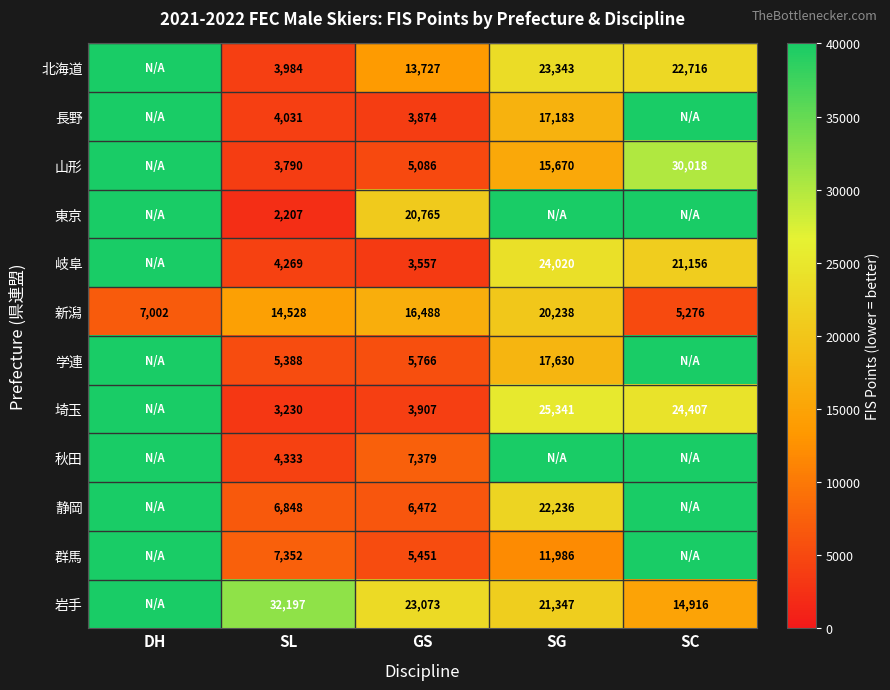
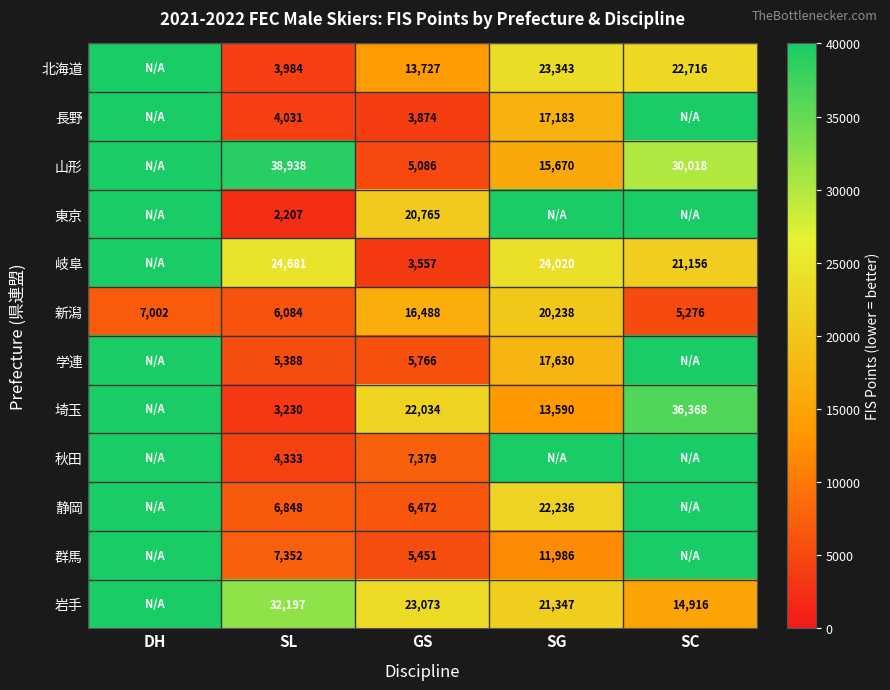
  {
    "北海道": {
      "SL": "3,984",
      "GS": "13,727",
      "SG": "23,343",
      "SC": "22,716"
    },
    "長野": {
      "SL": "4,031",
      "GS": "3,874",
      "SG": "17,183"
    },
    "山形": {
-     "SL": "3,790",
+     "SL": "38,938",
      "GS": "5,086",
      "SG": "15,670",
      "SC": "30,018"
    },
    "東京": {
      "SL": "2,207",
      "GS": "20,765"
    },
    "岐阜": {
-     "SL": "4,269",
+     "SL": "24,681",
      "GS": "3,557",
      "SG": "24,020",
      "SC": "21,156"
    },
    "新潟": {
      "DH": "7,002",
-     "SL": "14,528",
+     "SL": "6,084",
      "GS": "16,488",
      "SG": "20,238",
      "SC": "5,276"
    },
    "学連": {
      "SL": "5,388",
      "GS": "5,766",
      "SG": "17,630"
    },
    "埼玉": {
      "SL": "3,230",
-     "GS": "3,907",
-     "SG": "25,341",
-     "SC": "24,407"
+     "GS": "22,034",
+     "SG": "13,590",
+     "SC": "36,368"
    },
    "秋田": {
      "SL": "4,333",
      "GS": "7,379"
    },
    "静岡": {
      "SL": "6,848",
      "GS": "6,472",
      "SG": "22,236"
    },
    "群馬": {
      "SL": "7,352",
      "GS": "5,451",
      "SG": "11,986"
    },
    "岩手": {
      "SL": "32,197",
      "GS": "23,073",
      "SG": "21,347",
      "SC": "14,916"
    }
  }
